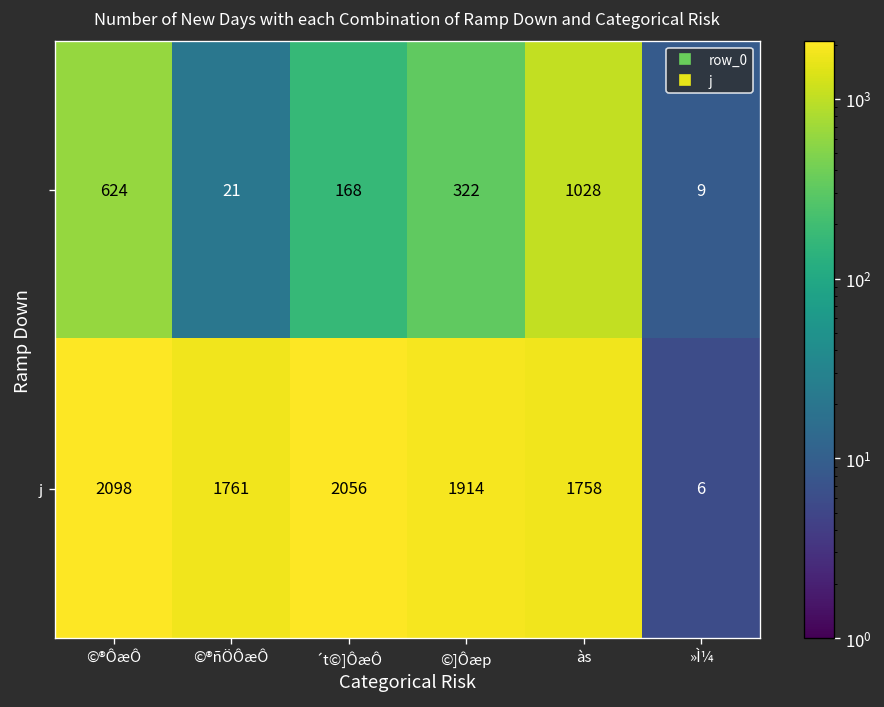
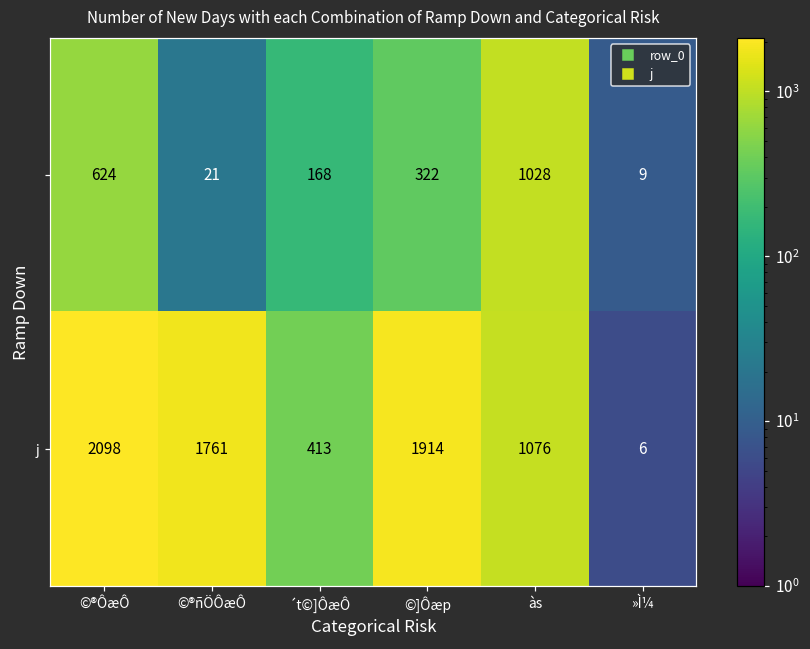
  {
    "j": {
      "©®ÔæÔ": 2098,
      "©®ñÖÔæÔ": 1761,
-     "´t©]ÔæÔ": 2056,
+     "´t©]ÔæÔ": 413,
      "©]Ôæp": 1914,
-     "às": 1758,
+     "às": 1076,
      "»Ì¼": 6
    }
  }
